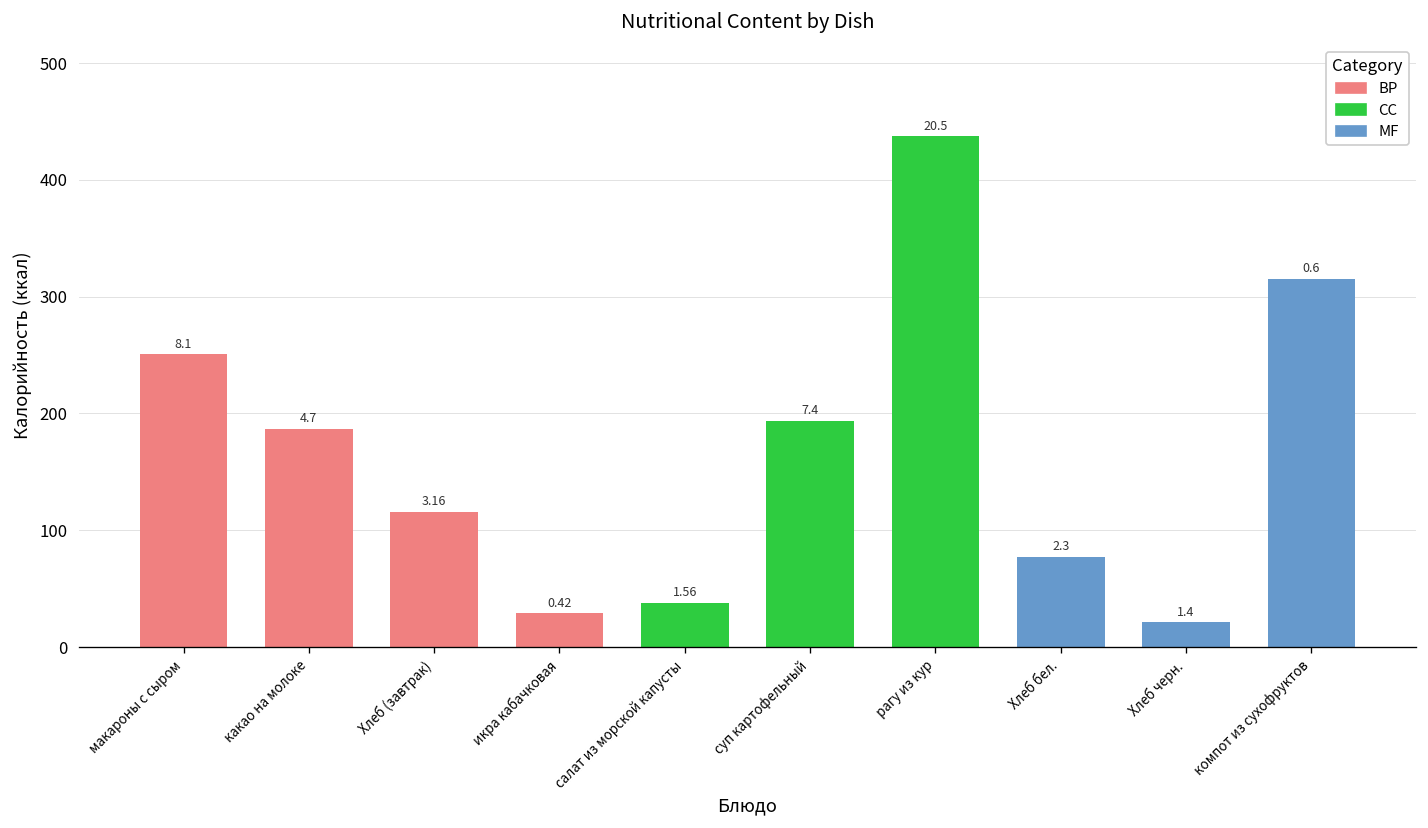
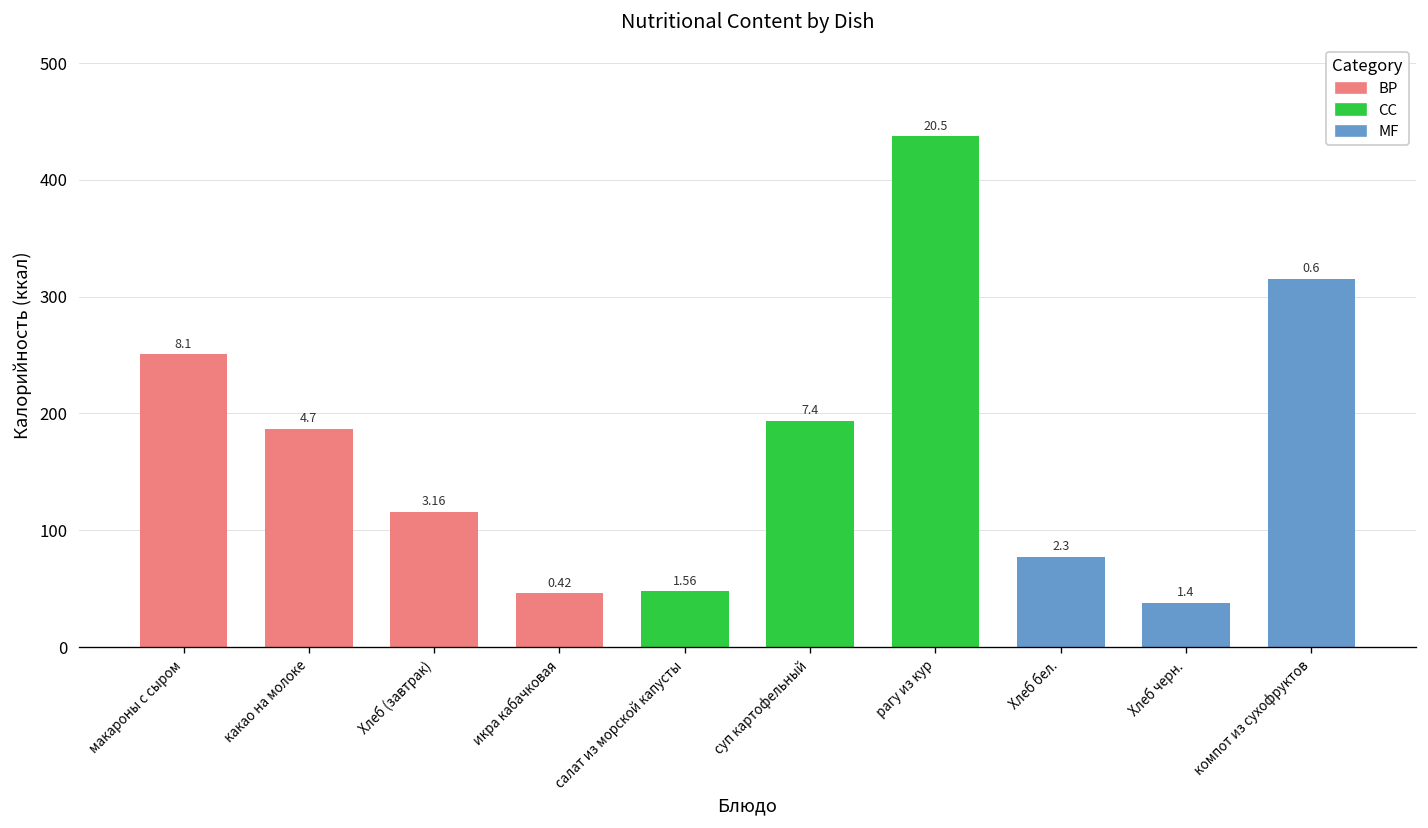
  {
-   "икра кабачковая": 30,
-   "салат из морской капусты": 40,
-   "Хлеб черн.": 20
+   "икра кабачковая": 50,
+   "салат из морской капусты": 50,
+   "Хлеб черн.": 40
  }
